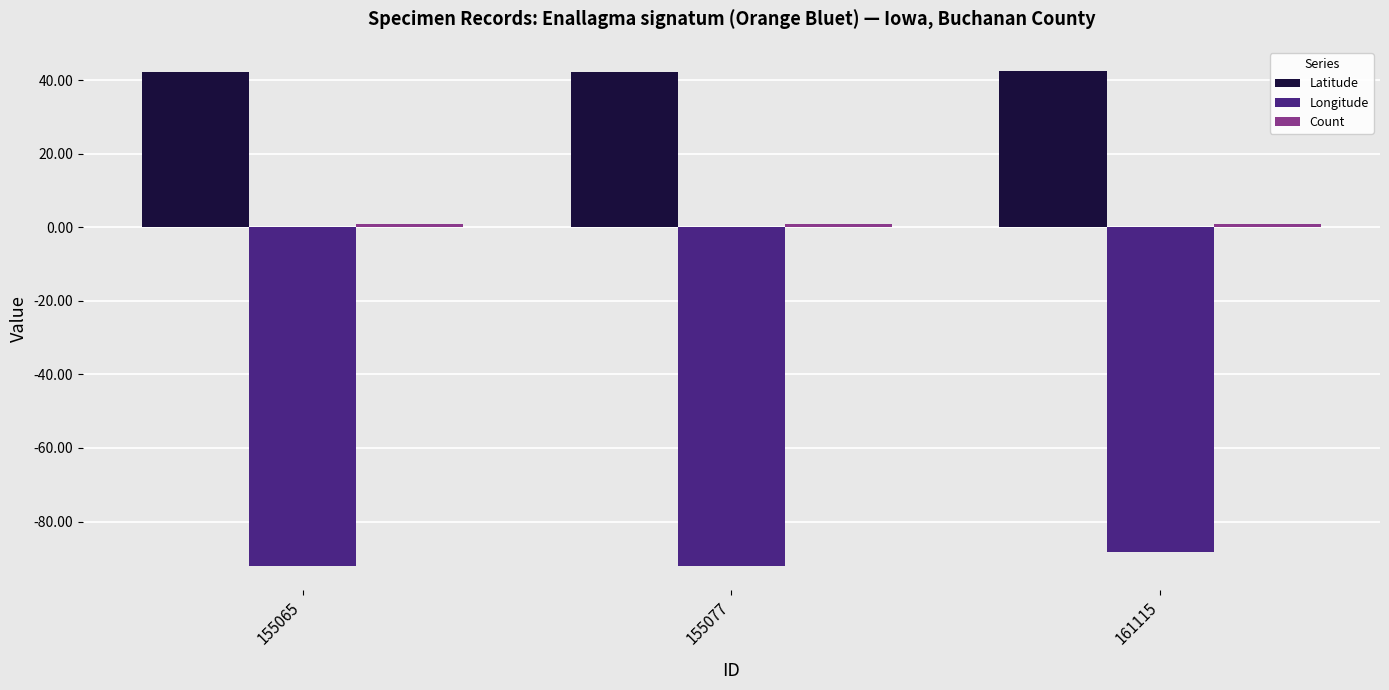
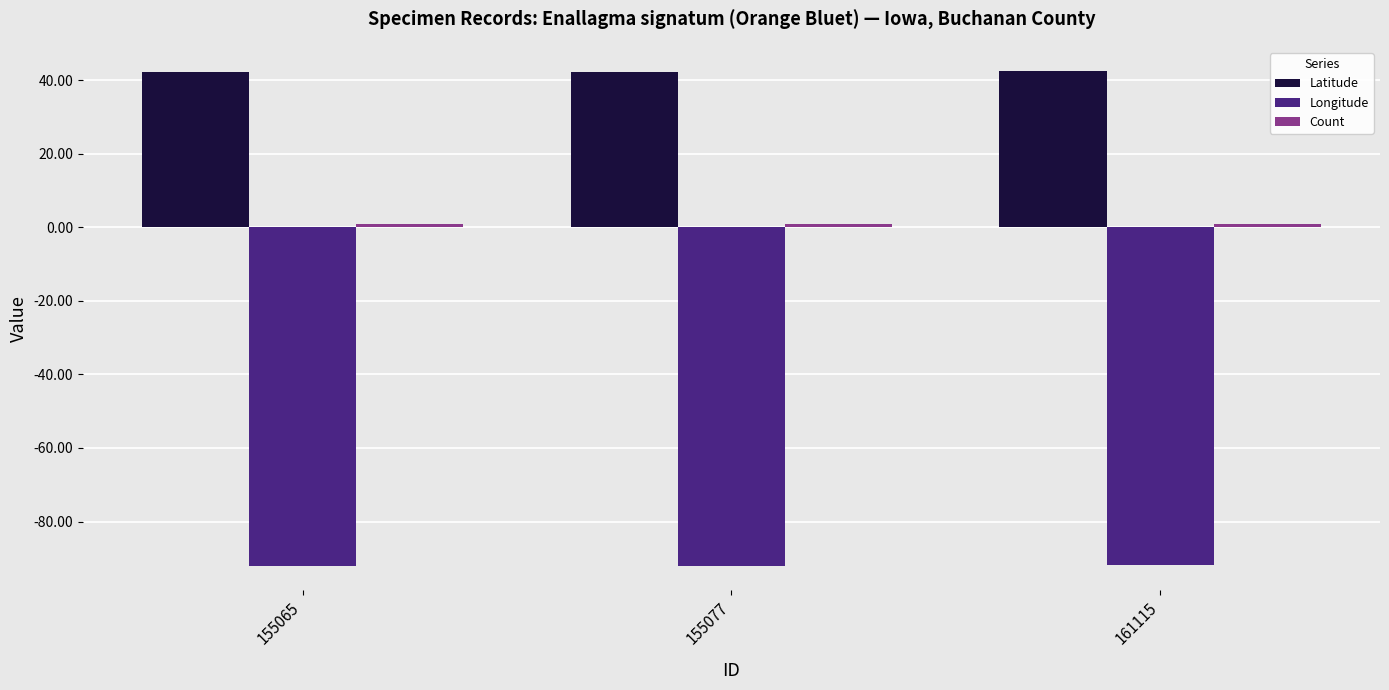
  {
    "Latitude": {
      "155065": 42,
      "155077": 42,
      "161115": 42
    },
    "Longitude": {
      "155065": -92,
      "155077": -92,
-     "161115": -88
+     "161115": -92
    },
    "Count": {
      "155065": 1,
      "155077": 1,
      "161115": 1
    }
  }
